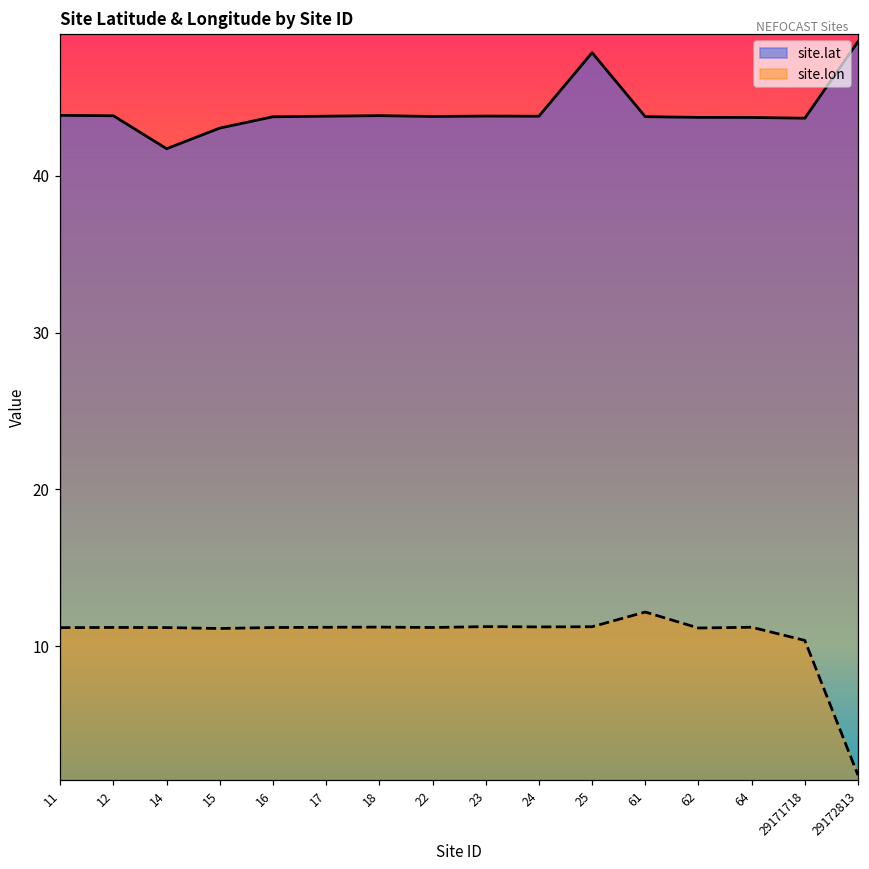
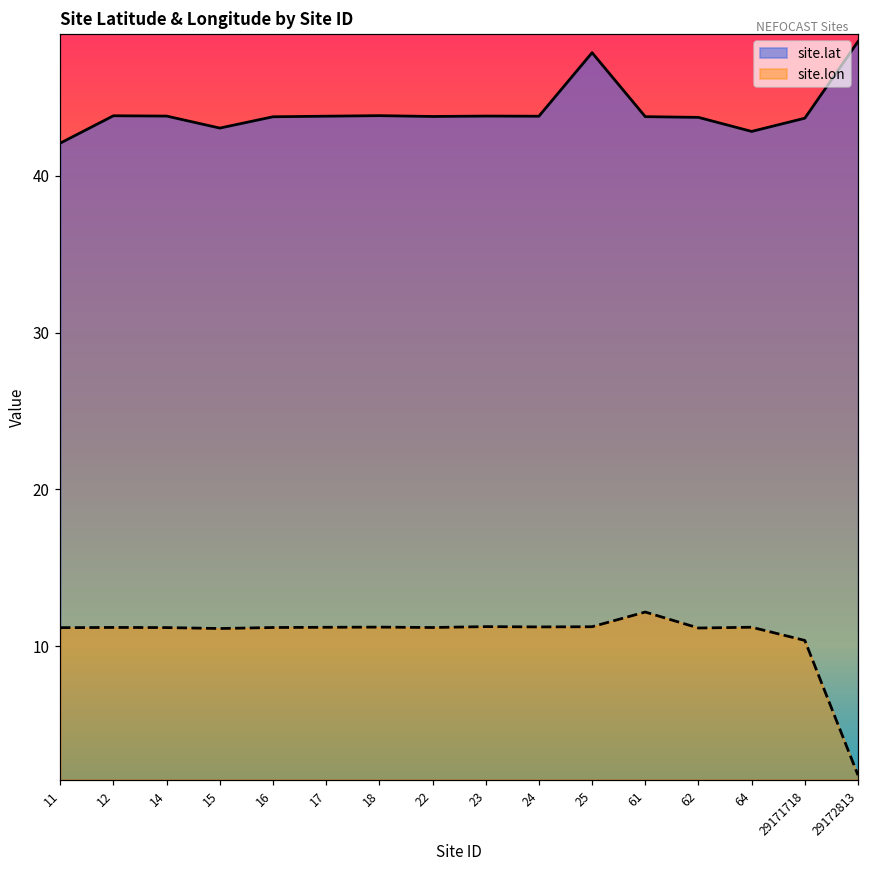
  {
    "site.lat": {
-     "11": 43.8,
+     "11": 42.1,
      "12": 43.8,
-     "14": 41.7,
+     "14": 43.8,
      "15": 43.0,
      "16": 43.8,
      "17": 43.8,
      "18": 43.8,
      "22": 43.8,
      "23": 43.8,
      "24": 43.8,
      "25": 47.8,
      "61": 43.8,
      "62": 43.7,
-     "64": 43.7,
+     "64": 42.8,
      "29171718": 43.7,
      "29172813": 48.5
    },
    "site.lon": {
      "11": 11.2,
      "12": 11.2,
      "14": 11.2,
      "15": 11.1,
      "16": 11.2,
      "17": 11.2,
      "18": 11.2,
      "22": 11.2,
      "23": 11.3,
      "24": 11.2,
      "25": 11.2,
      "61": 12.2,
      "62": 11.2,
      "64": 11.2,
      "29171718": 10.4,
      "29172813": 1.8
    }
  }
